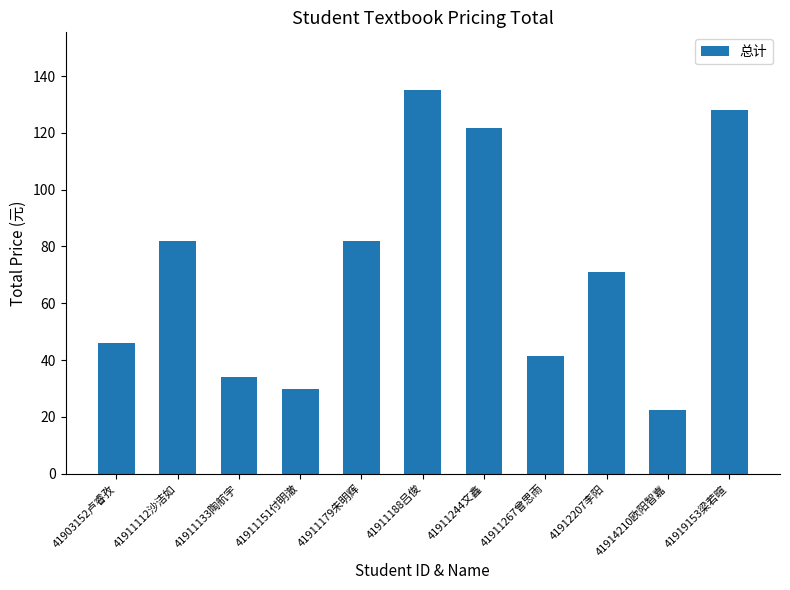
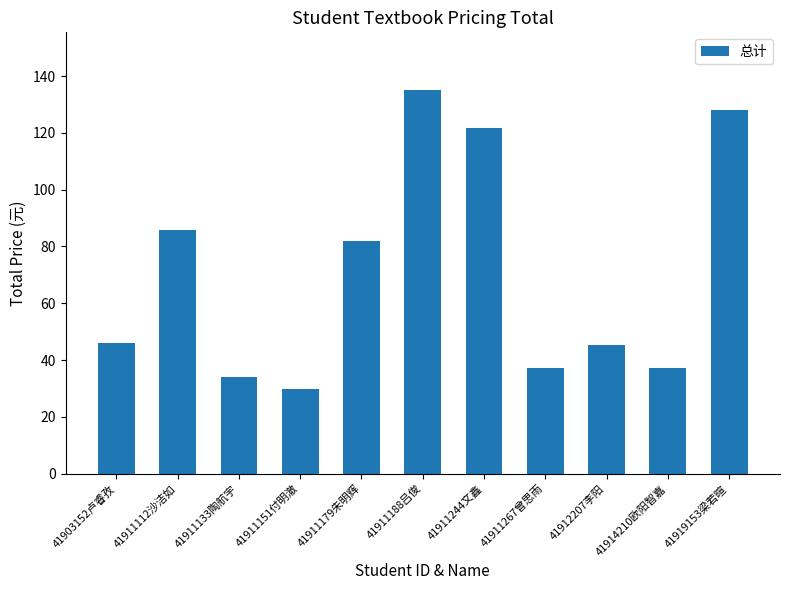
  {
    "41903152卢睿孜": 46,
-   "41911112沙洁如": 82,
+   "41911112沙洁如": 86,
    "41911133陶航宇": 34,
    "41911151付明澈": 30,
    "41911179朱明辉": 82,
    "41911188吕俊": 135,
    "41911244文鑫": 122,
-   "41911267曾思雨": 42,
-   "41912207李阳": 71,
-   "41914210欧阳智嘉": 22,
+   "41911267曾思雨": 37,
+   "41912207李阳": 45,
+   "41914210欧阳智嘉": 37,
    "41919153梁若暄": 128
  }
